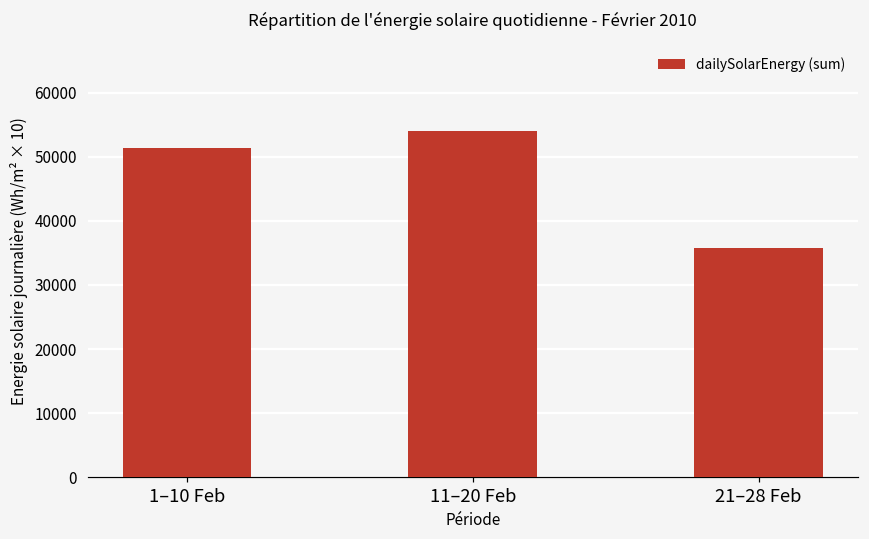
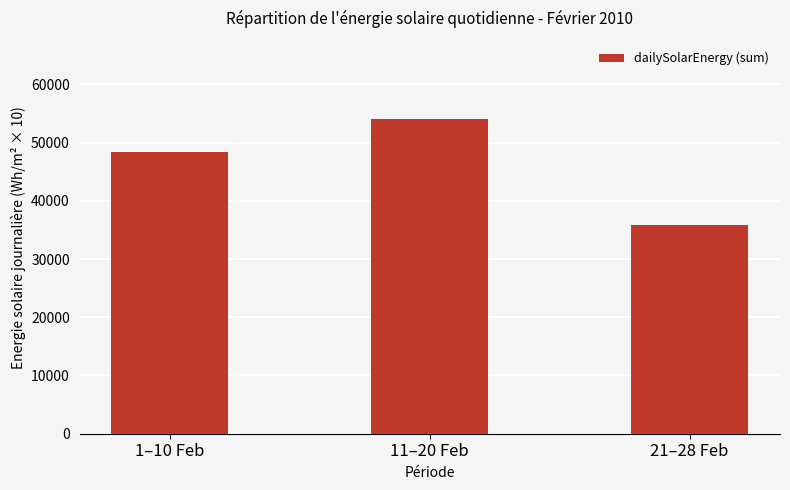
  {
-   "1–10 Feb": 51000,
+   "1–10 Feb": 48000,
    "11–20 Feb": 54000,
    "21–28 Feb": 36000
  }
